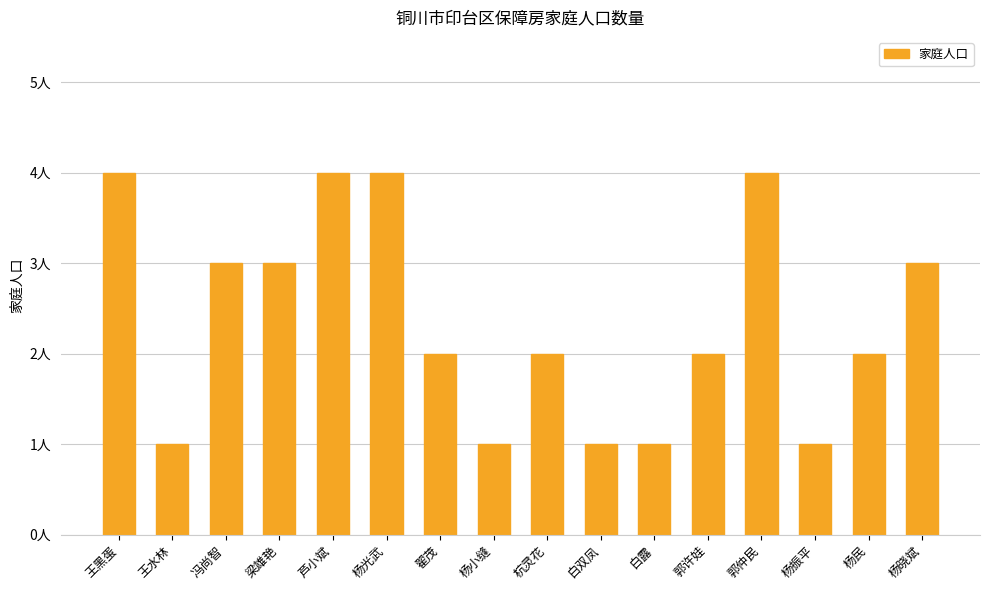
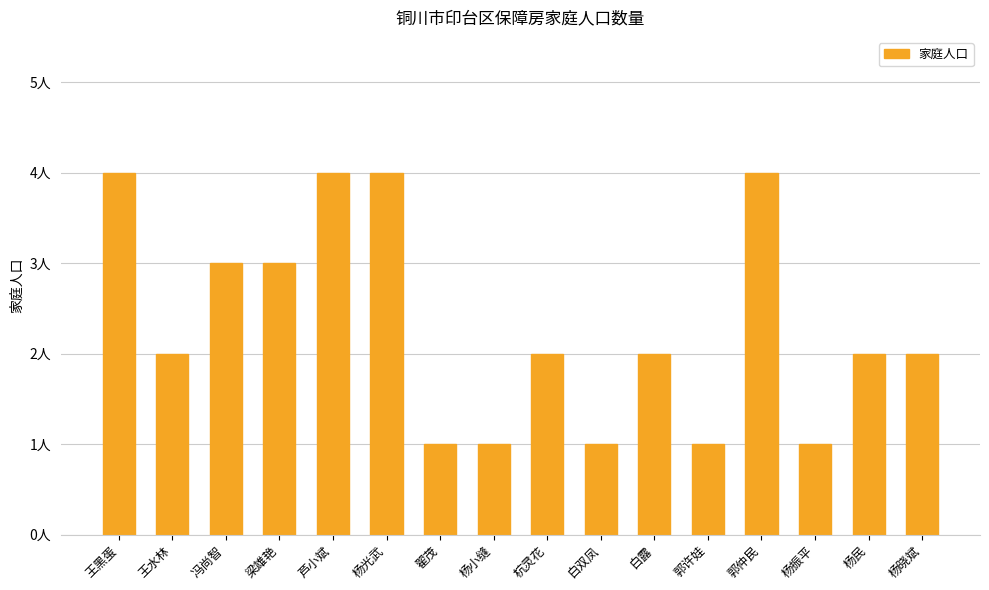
  {
    "王黑蛋": "4人",
-   "王水林": "1人",
+   "王水林": "2人",
    "冯尚智": "3人",
    "梁雄艳": "3人",
    "芦小斌": "4人",
    "杨光武": "4人",
-   "翟茂": "2人",
+   "翟茂": "1人",
    "杨小缝": "1人",
    "杭灵花": "2人",
    "白双凤": "1人",
-   "白露": "1人",
-   "郭许娃": "2人",
+   "白露": "2人",
+   "郭许娃": "1人",
    "郭仲民": "4人",
    "杨振平": "1人",
    "杨民": "2人",
-   "杨晓斌": "3人"
+   "杨晓斌": "2人"
  }
